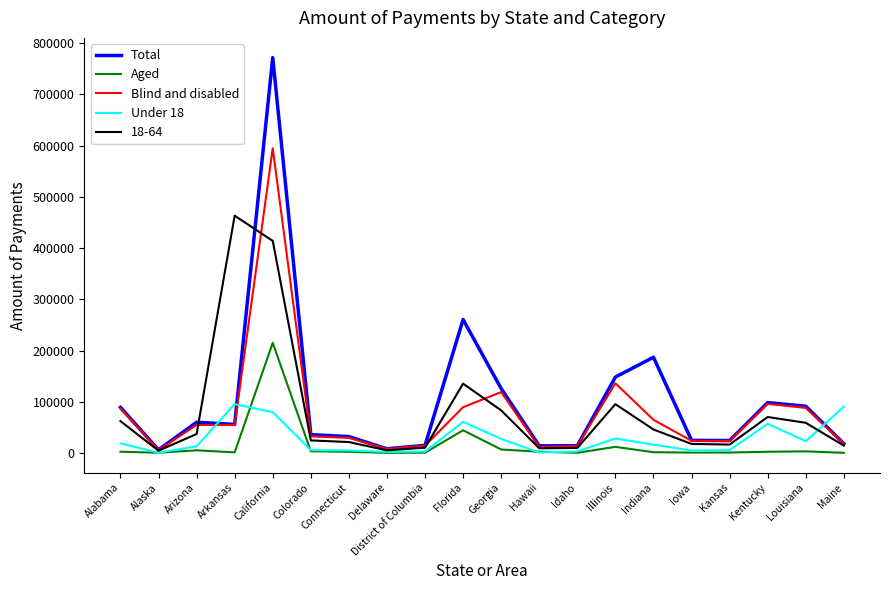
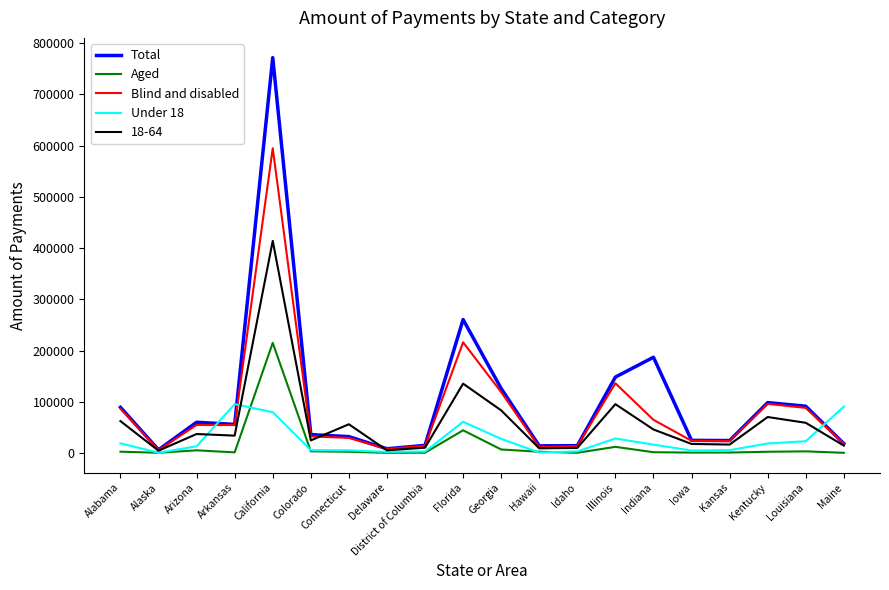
  {
    "Total": {
      "Arizona": 60000,
      "California": 770000,
      "Florida": 260000,
      "Georgia": 130000,
      "Illinois": 150000,
      "Indiana": 190000
    },
    "Aged": {
      "Alabama": 0,
      "Arizona": 10000,
      "Arkansas": 0,
      "California": 220000,
      "Florida": 40000,
      "Georgia": 10000,
      "Illinois": 10000,
      "Indiana": 0,
      "Kentucky": 0,
      "Louisiana": 0,
      "Maine": 0
    },
    "Blind and disabled": {
      "Arizona": 50000,
      "California": 590000,
-     "Florida": 90000,
+     "Florida": 220000,
      "Georgia": 120000,
      "Illinois": 140000,
      "Indiana": 60000
    },
    "Under 18": {
      "Alabama": 20000,
      "Arizona": 10000,
      "Arkansas": 100000,
      "California": 80000,
      "Florida": 60000,
      "Georgia": 30000,
      "Illinois": 30000,
      "Indiana": 20000,
-     "Kentucky": 60000,
+     "Kentucky": 20000,
      "Louisiana": 20000,
      "Maine": 90000
    },
    "18-64": {
      "Alabama": 60000,
      "Arizona": 40000,
-     "Arkansas": 460000,
+     "Arkansas": 30000,
      "California": 410000,
      "Colorado": 20000,
-     "Connecticut": 20000,
+     "Connecticut": 60000,
      "Florida": 140000,
      "Georgia": 80000,
      "Illinois": 100000,
      "Indiana": 50000,
      "Iowa": 20000,
      "Kansas": 20000,
      "Kentucky": 70000,
      "Louisiana": 60000
    }
  }
